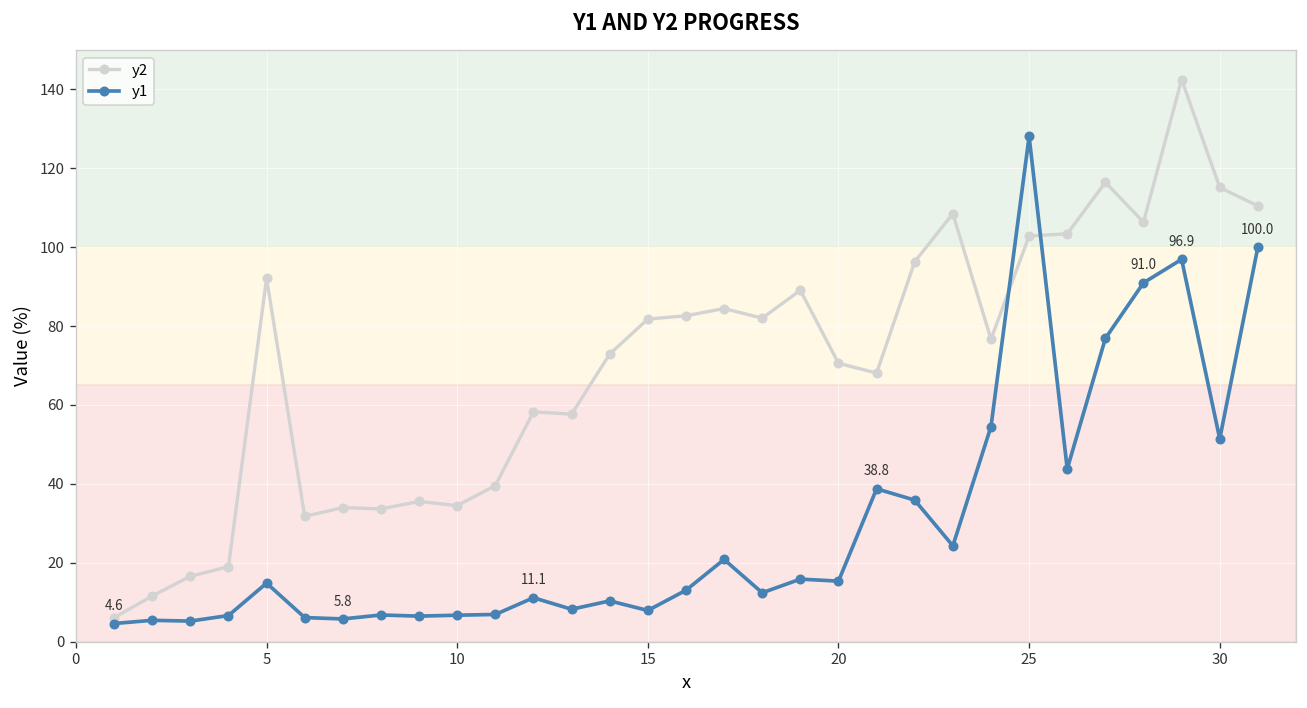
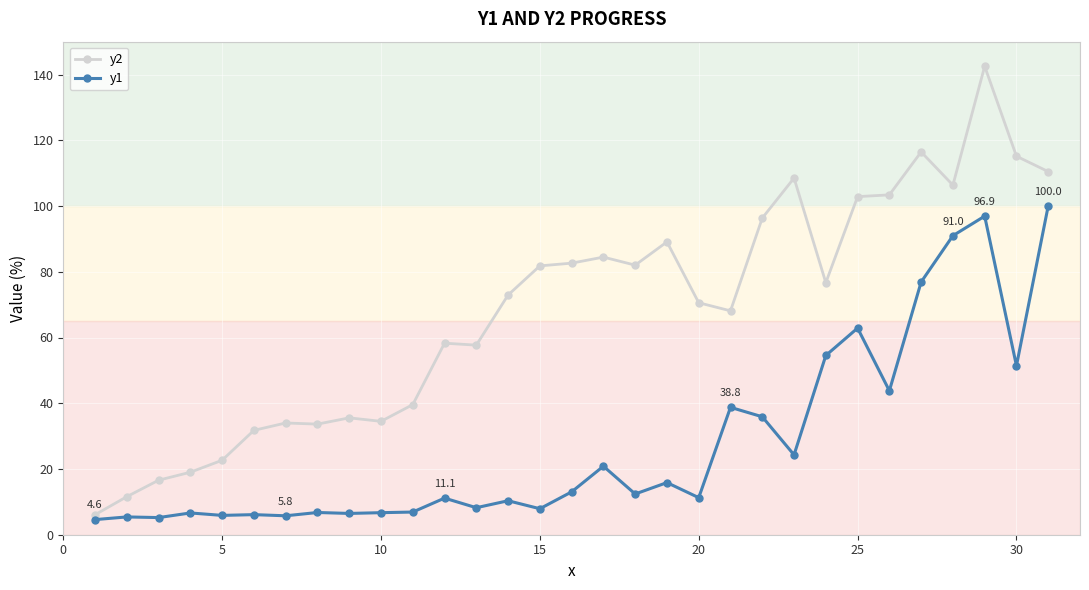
  {
    "y2": {
-     "5": 92,
+     "5": 23,
      "10": 34,
      "15": 82,
      "20": 71,
      "25": 103,
      "30": 115
    },
    "y1": {
-     "5": 15,
+     "5": 6,
      "10": 7,
      "15": 8,
-     "20": 15,
-     "25": 128,
+     "20": 11,
+     "25": 63,
      "30": 51
    }
  }
